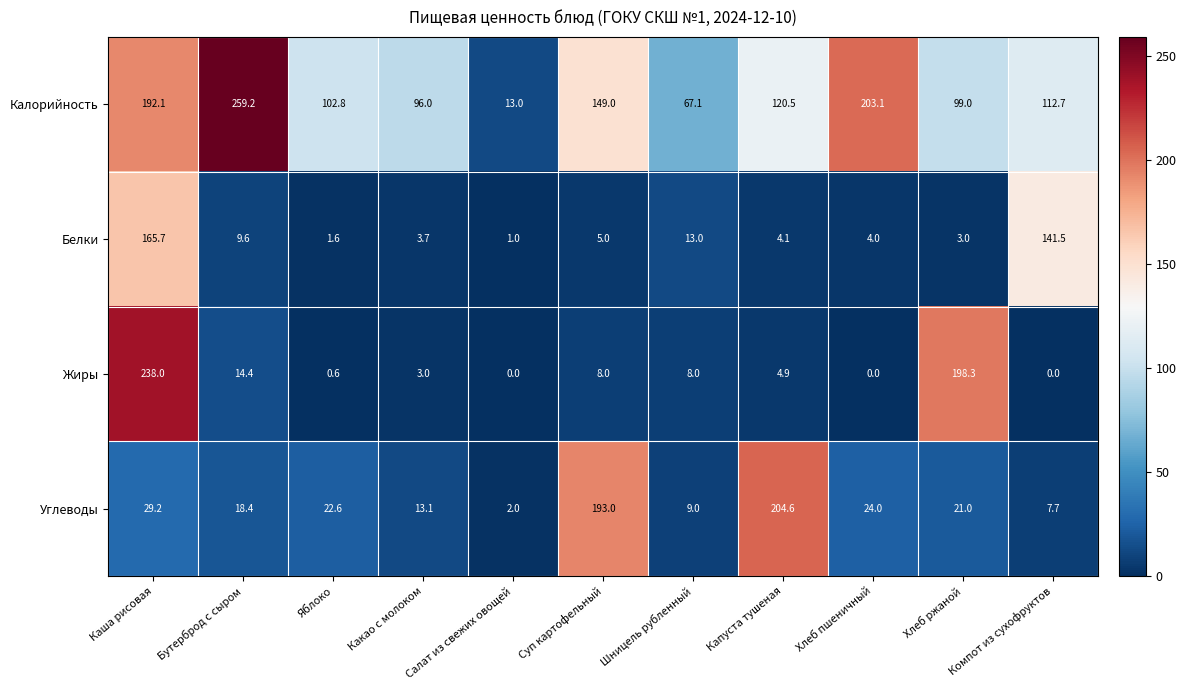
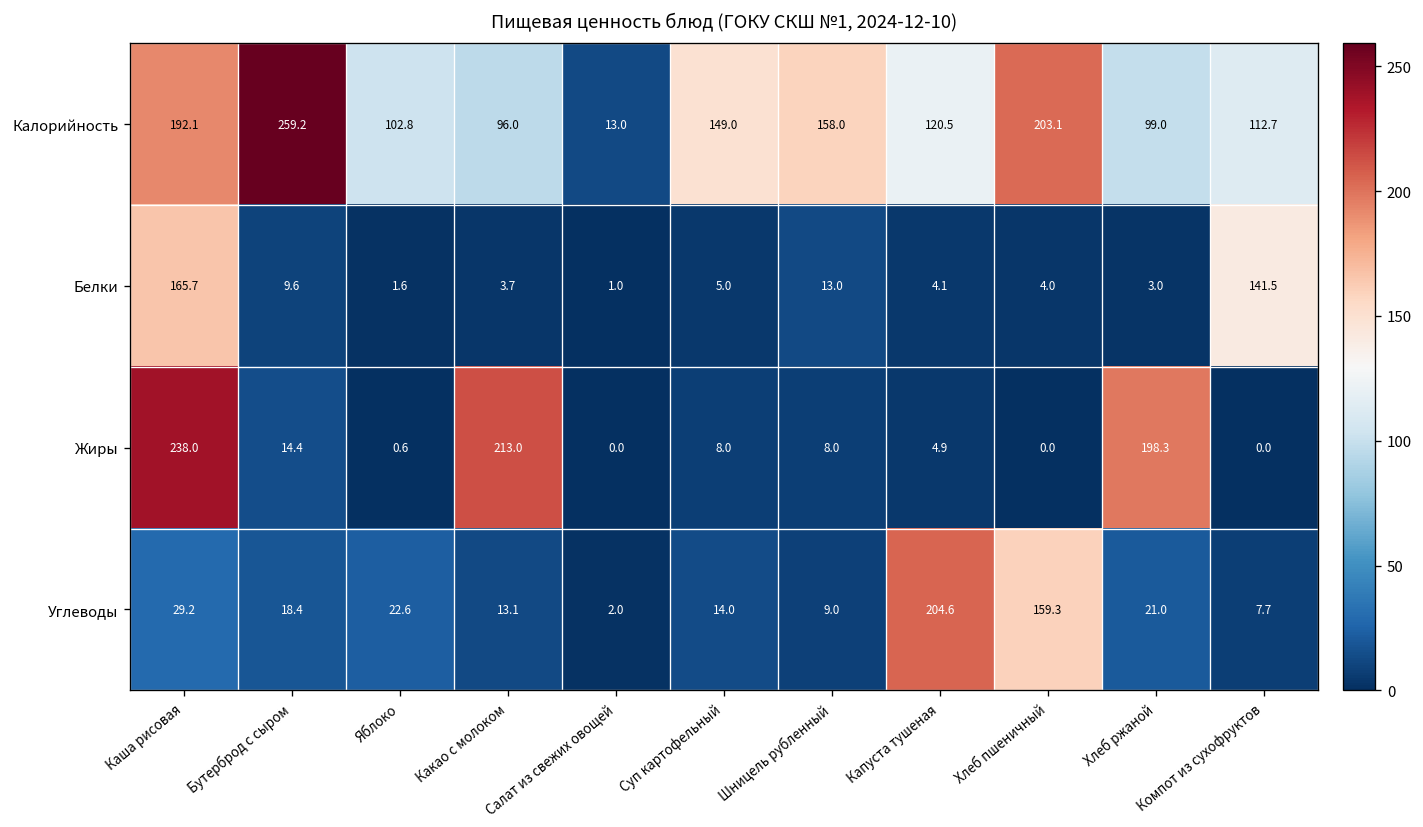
  {
    "Калорийность": {
      "Каша рисовая": 192.1,
      "Бутерброд с сыром": 259.2,
      "Яблоко": 102.8,
      "Какао с молоком": 96.0,
      "Салат из свежих овощей": 13.0,
      "Суп картофельный": 149.0,
-     "Шницель рубленный": 67.1,
+     "Шницель рубленный": 158.0,
      "Капуста тушеная": 120.5,
      "Хлеб пшеничный": 203.1,
      "Хлеб ржаной": 99.0,
      "Компот из сухофруктов": 112.7
    },
    "Белки": {
      "Каша рисовая": 165.7,
      "Бутерброд с сыром": 9.6,
      "Яблоко": 1.6,
      "Какао с молоком": 3.7,
      "Салат из свежих овощей": 1.0,
      "Суп картофельный": 5.0,
      "Шницель рубленный": 13.0,
      "Капуста тушеная": 4.1,
      "Хлеб пшеничный": 4.0,
      "Хлеб ржаной": 3.0,
      "Компот из сухофруктов": 141.5
    },
    "Жиры": {
      "Каша рисовая": 238.0,
      "Бутерброд с сыром": 14.4,
      "Яблоко": 0.6,
-     "Какао с молоком": 3.0,
+     "Какао с молоком": 213.0,
      "Салат из свежих овощей": 0.0,
      "Суп картофельный": 8.0,
      "Шницель рубленный": 8.0,
      "Капуста тушеная": 4.9,
      "Хлеб пшеничный": 0.0,
      "Хлеб ржаной": 198.3,
      "Компот из сухофруктов": 0.0
    },
    "Углеводы": {
      "Каша рисовая": 29.2,
      "Бутерброд с сыром": 18.4,
      "Яблоко": 22.6,
      "Какао с молоком": 13.1,
      "Салат из свежих овощей": 2.0,
-     "Суп картофельный": 193.0,
+     "Суп картофельный": 14.0,
      "Шницель рубленный": 9.0,
      "Капуста тушеная": 204.6,
-     "Хлеб пшеничный": 24.0,
+     "Хлеб пшеничный": 159.3,
      "Хлеб ржаной": 21.0,
      "Компот из сухофруктов": 7.7
    }
  }
